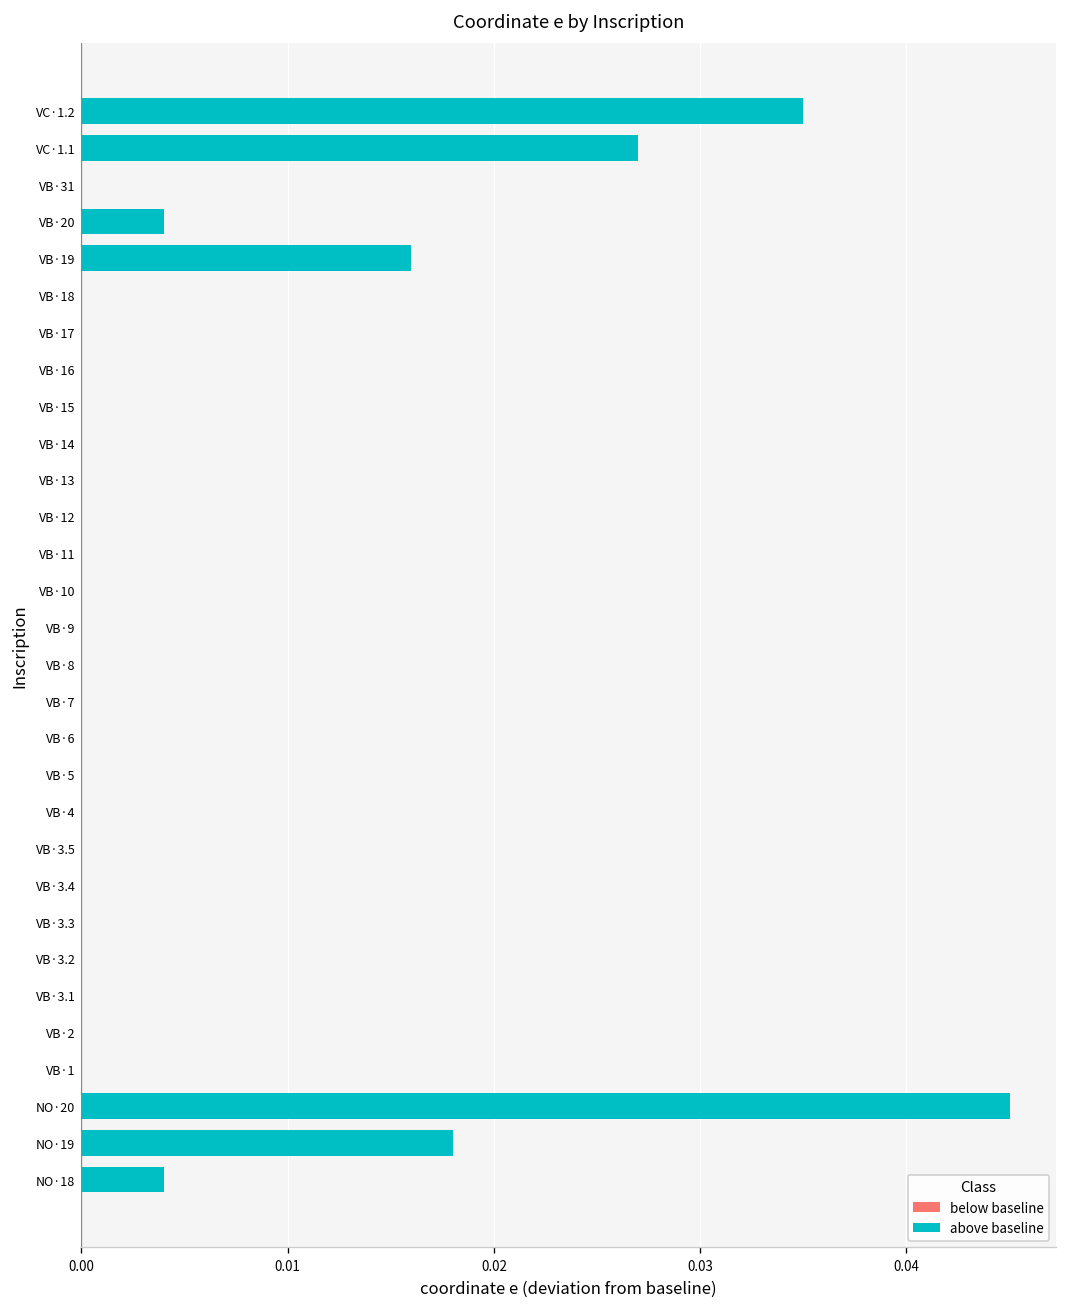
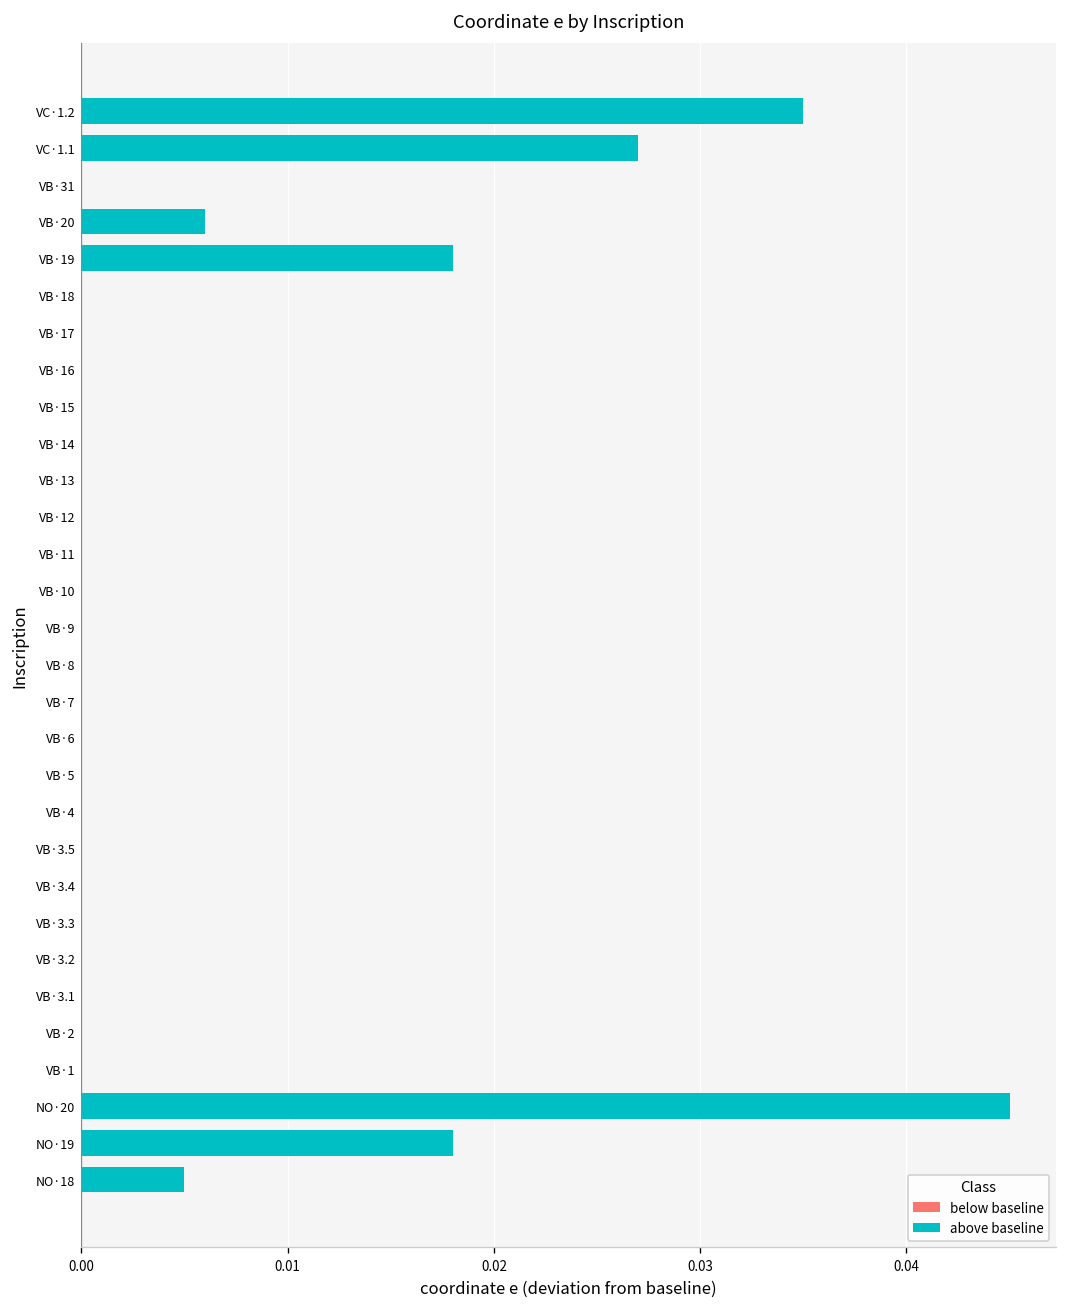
  {
    "VC·1.2": 0.0350,
    "VC·1.1": 0.0270,
    "VB·31": 0.0000,
-   "VB·20": 0.0040,
-   "VB·19": 0.0160,
+   "VB·20": 0.0060,
+   "VB·19": 0.0180,
    "VB·18": 0.0000,
    "VB·17": 0.0000,
    "VB·16": 0.0000,
    "VB·15": 0.0000,
    "VB·14": 0.0000,
    "VB·13": 0.0000,
    "VB·12": 0.0000,
    "VB·11": 0.0000,
    "VB·10": 0.0000,
    "VB·9": 0.0000,
    "VB·8": 0.0000,
    "VB·7": 0.0000,
    "VB·6": 0.0000,
    "VB·5": 0.0000,
    "VB·4": 0.0000,
    "VB·3.5": 0.0000,
    "VB·3.4": 0.0000,
    "VB·3.3": 0.0000,
    "VB·3.2": 0.0000,
    "VB·3.1": 0.0000,
    "VB·2": 0.0000,
    "VB·1": 0.0000,
    "NO·20": 0.0450,
    "NO·19": 0.0180,
-   "NO·18": 0.0040
+   "NO·18": 0.0050
  }
